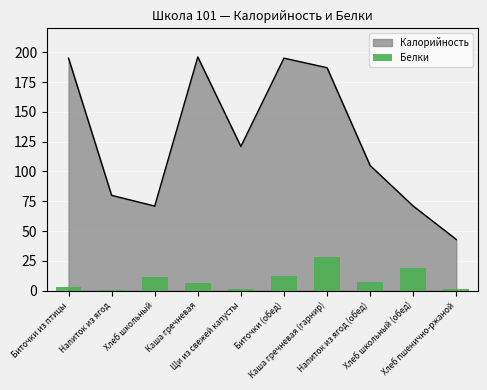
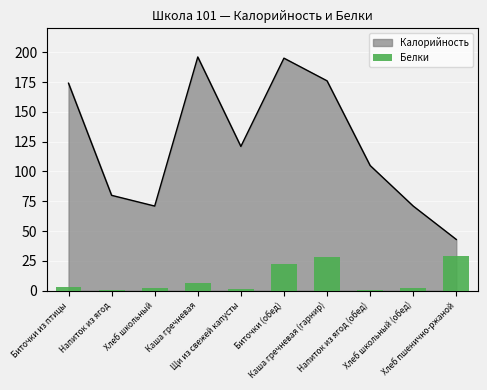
  {
    "Калорийность": {
-     "Биточки из птицы": 195,
+     "Биточки из птицы": 174,
      "Напиток из ягод": 80,
      "Хлеб школьный": 71,
      "Каша гречневая": 196,
      "Щи из свежей капусты": 121,
      "Биточки (обед)": 195,
-     "Каша гречневая (гарнир)": 187,
+     "Каша гречневая (гарнир)": 176,
      "Напиток из ягод (обед)": 105,
      "Хлеб школьный (обед)": 71,
      "Хлеб пшенично-ржаной": 43
    },
    "Белки": {
      "Биточки из птицы": 3,
-     "Хлеб школьный": 11,
+     "Хлеб школьный": 2,
      "Каша гречневая": 6,
-     "Биточки (обед)": 12,
+     "Биточки (обед)": 23,
      "Каша гречневая (гарнир)": 28,
-     "Напиток из ягод (обед)": 7,
-     "Хлеб школьный (обед)": 19,
-     "Хлеб пшенично-ржаной": 2
+     "Напиток из ягод (обед)": 0,
+     "Хлеб школьный (обед)": 2,
+     "Хлеб пшенично-ржаной": 30
    }
  }
